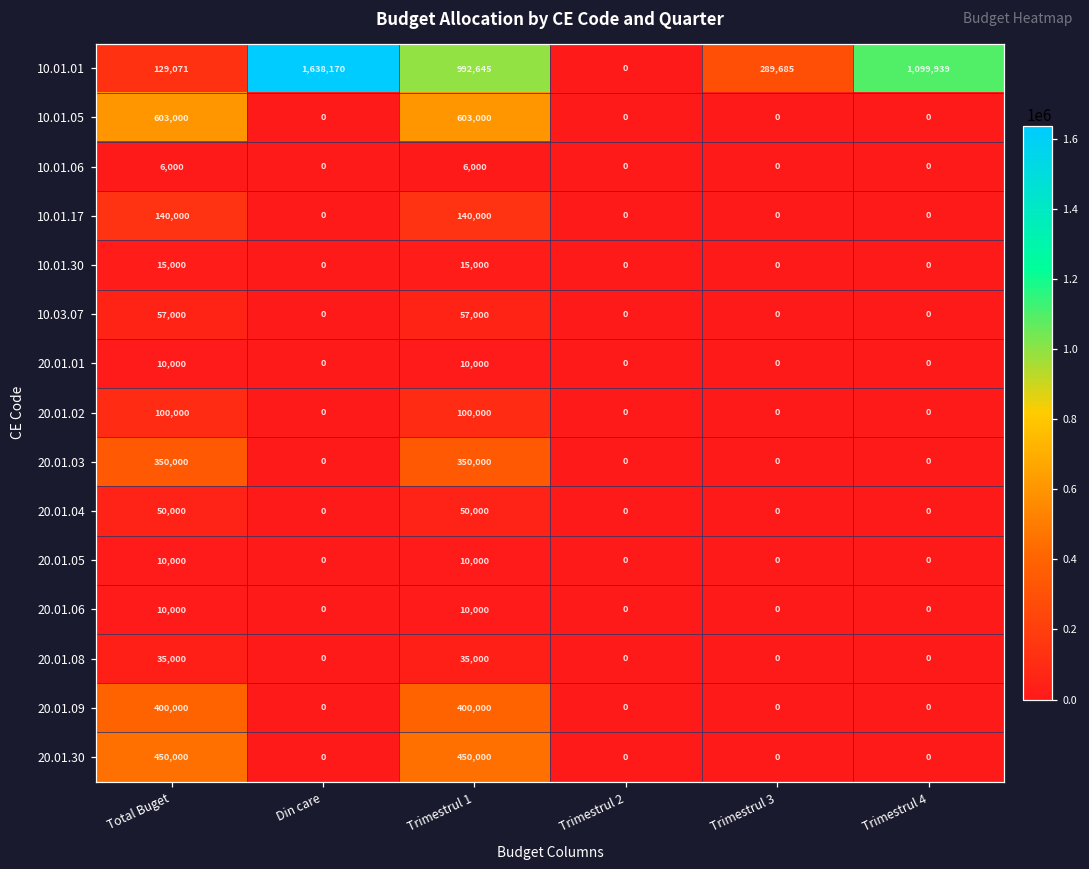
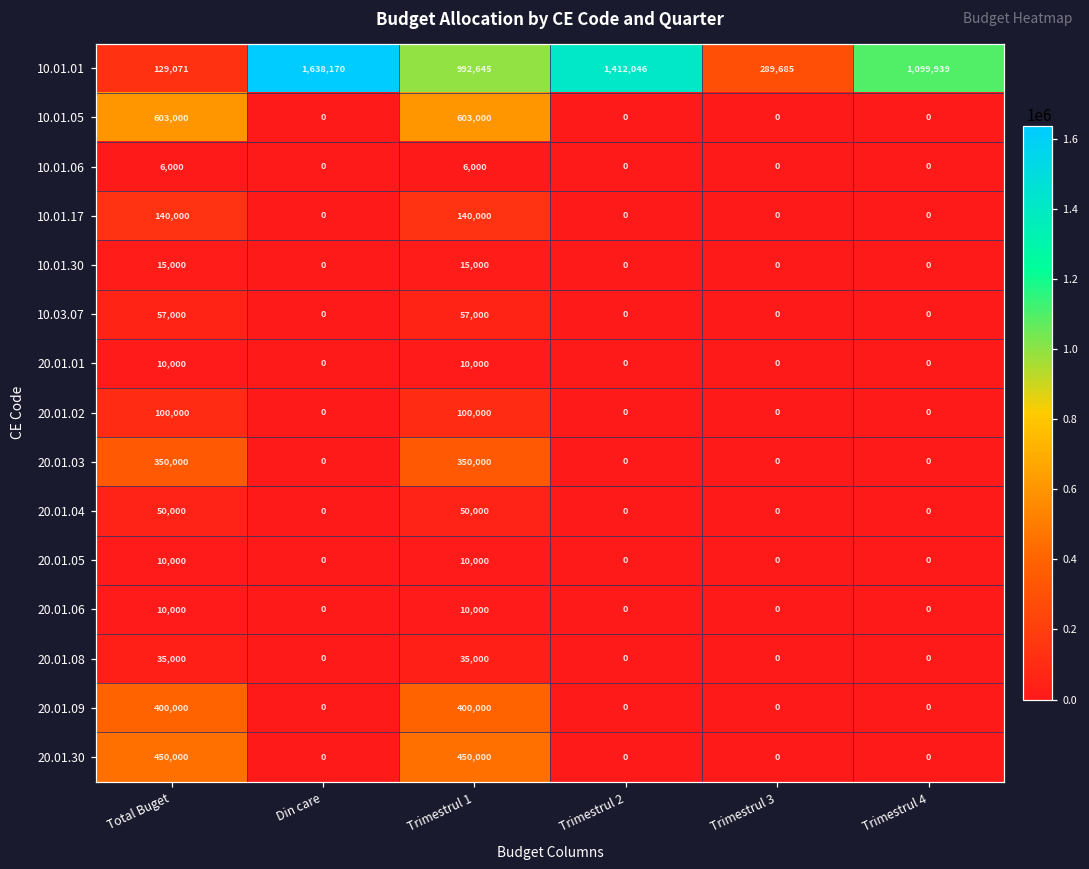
  {
    "10.01.01": {
      "Total Buget": "129,071",
      "Din care": "1,638,170",
      "Trimestrul 1": "992,645",
-     "Trimestrul 2": "0",
+     "Trimestrul 2": "1,412,046",
      "Trimestrul 3": "289,685",
      "Trimestrul 4": "1,099,939"
    },
    "10.01.05": {
      "Total Buget": "603,000",
      "Din care": "0",
      "Trimestrul 1": "603,000",
      "Trimestrul 2": "0",
      "Trimestrul 3": "0",
      "Trimestrul 4": "0"
    },
    "10.01.06": {
      "Total Buget": "6,000",
      "Din care": "0",
      "Trimestrul 1": "6,000",
      "Trimestrul 2": "0",
      "Trimestrul 3": "0",
      "Trimestrul 4": "0"
    },
    "10.01.17": {
      "Total Buget": "140,000",
      "Din care": "0",
      "Trimestrul 1": "140,000",
      "Trimestrul 2": "0",
      "Trimestrul 3": "0",
      "Trimestrul 4": "0"
    },
    "10.01.30": {
      "Total Buget": "15,000",
      "Din care": "0",
      "Trimestrul 1": "15,000",
      "Trimestrul 2": "0",
      "Trimestrul 3": "0",
      "Trimestrul 4": "0"
    },
    "10.03.07": {
      "Total Buget": "57,000",
      "Din care": "0",
      "Trimestrul 1": "57,000",
      "Trimestrul 2": "0",
      "Trimestrul 3": "0",
      "Trimestrul 4": "0"
    },
    "20.01.01": {
      "Total Buget": "10,000",
      "Din care": "0",
      "Trimestrul 1": "10,000",
      "Trimestrul 2": "0",
      "Trimestrul 3": "0",
      "Trimestrul 4": "0"
    },
    "20.01.02": {
      "Total Buget": "100,000",
      "Din care": "0",
      "Trimestrul 1": "100,000",
      "Trimestrul 2": "0",
      "Trimestrul 3": "0",
      "Trimestrul 4": "0"
    },
    "20.01.03": {
      "Total Buget": "350,000",
      "Din care": "0",
      "Trimestrul 1": "350,000",
      "Trimestrul 2": "0",
      "Trimestrul 3": "0",
      "Trimestrul 4": "0"
    },
    "20.01.04": {
      "Total Buget": "50,000",
      "Din care": "0",
      "Trimestrul 1": "50,000",
      "Trimestrul 2": "0",
      "Trimestrul 3": "0",
      "Trimestrul 4": "0"
    },
    "20.01.05": {
      "Total Buget": "10,000",
      "Din care": "0",
      "Trimestrul 1": "10,000",
      "Trimestrul 2": "0",
      "Trimestrul 3": "0",
      "Trimestrul 4": "0"
    },
    "20.01.06": {
      "Total Buget": "10,000",
      "Din care": "0",
      "Trimestrul 1": "10,000",
      "Trimestrul 2": "0",
      "Trimestrul 3": "0",
      "Trimestrul 4": "0"
    },
    "20.01.08": {
      "Total Buget": "35,000",
      "Din care": "0",
      "Trimestrul 1": "35,000",
      "Trimestrul 2": "0",
      "Trimestrul 3": "0",
      "Trimestrul 4": "0"
    },
    "20.01.09": {
      "Total Buget": "400,000",
      "Din care": "0",
      "Trimestrul 1": "400,000",
      "Trimestrul 2": "0",
      "Trimestrul 3": "0",
      "Trimestrul 4": "0"
    },
    "20.01.30": {
      "Total Buget": "450,000",
      "Din care": "0",
      "Trimestrul 1": "450,000",
      "Trimestrul 2": "0",
      "Trimestrul 3": "0",
      "Trimestrul 4": "0"
    }
  }
